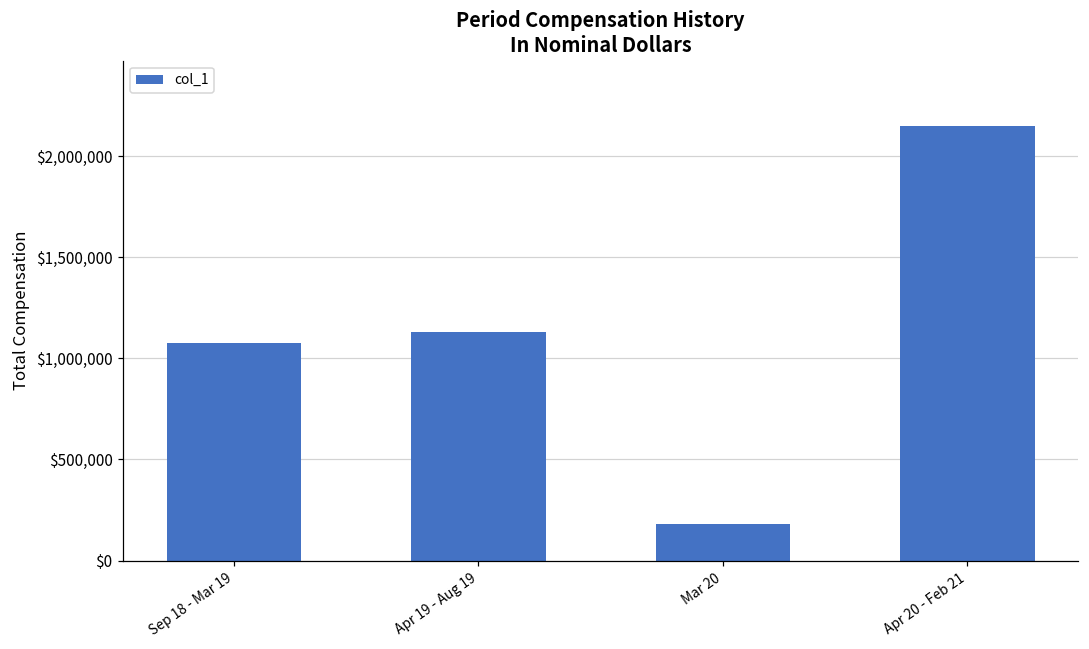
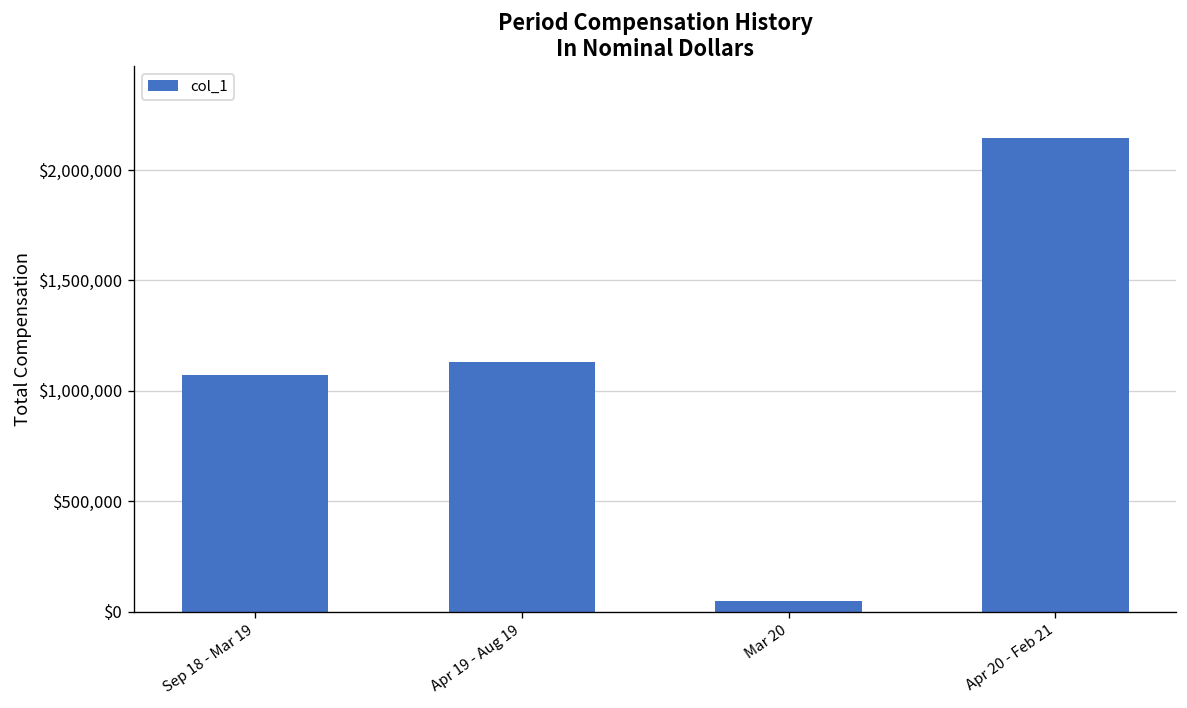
  {
    "Sep 18 - Mar 19": "$1,070,000",
    "Apr 19 - Aug 19": "$1,130,000",
-   "Mar 20": "$180,000",
+   "Mar 20": "$50,000",
    "Apr 20 - Feb 21": "$2,150,000"
  }
